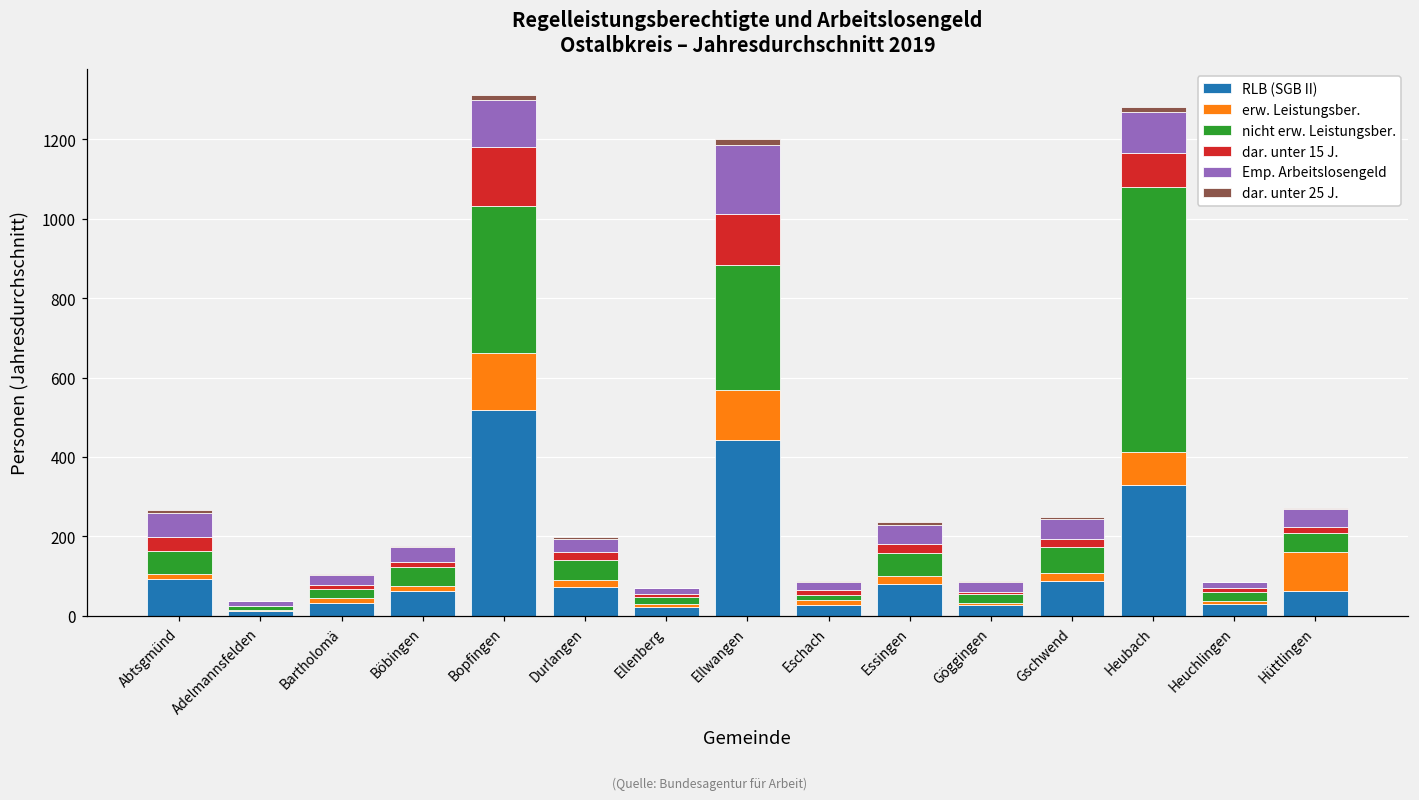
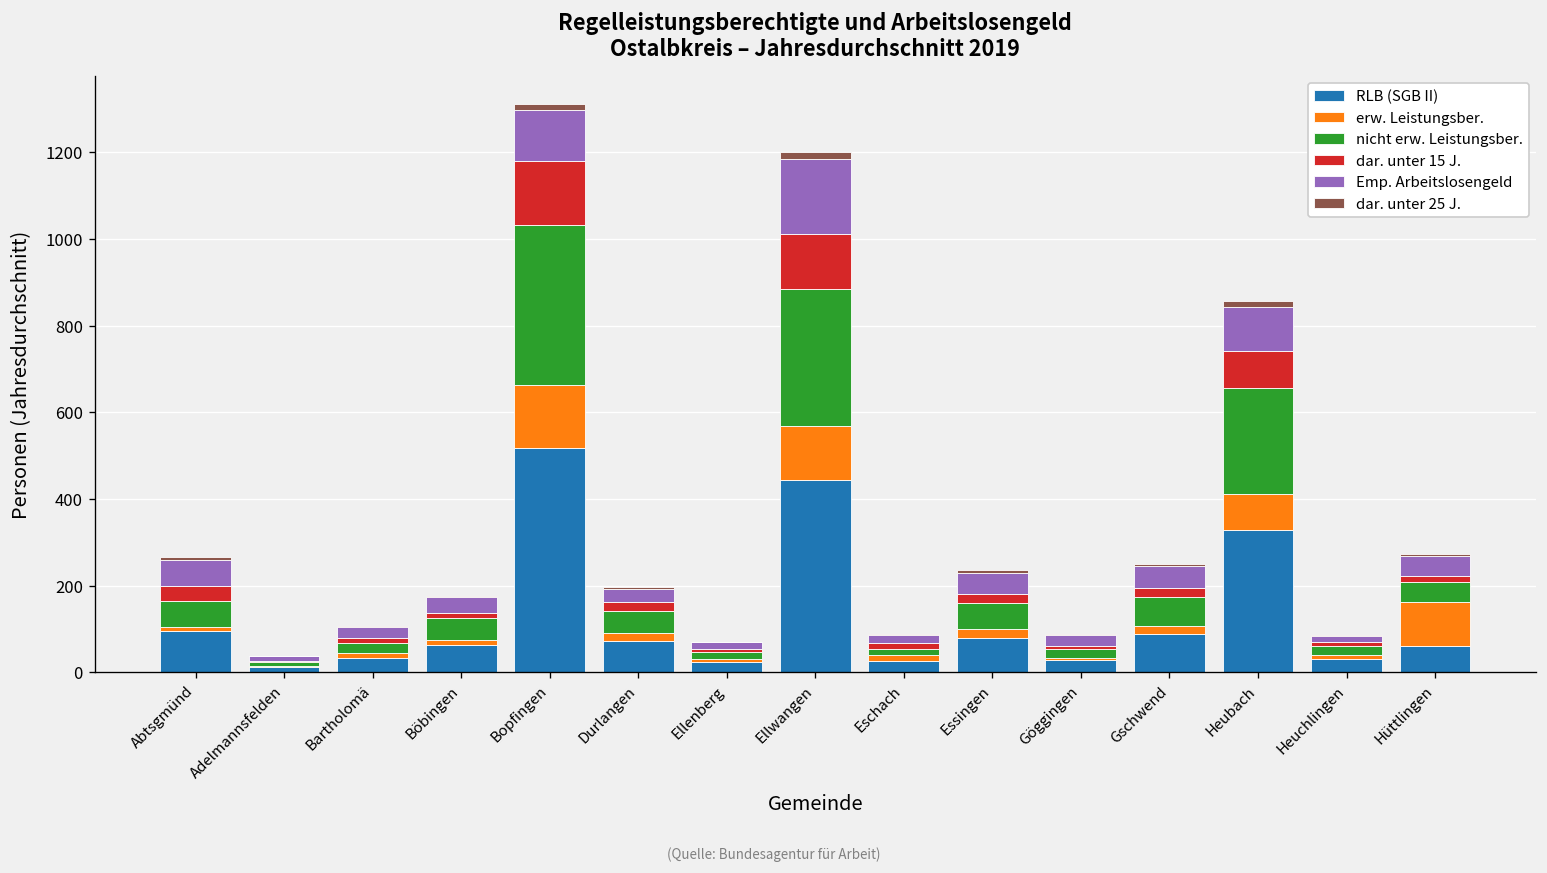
  {
    "RLB (SGB II)": {
      "Abtsgmünd": 90,
      "Adelmannsfelden": 10,
      "Bartholomä": 30,
      "Böbingen": 60,
      "Bopfingen": 520,
      "Durlangen": 70,
      "Ellenberg": 20,
      "Ellwangen": 440,
      "Eschach": 30,
      "Essingen": 80,
      "Göggingen": 30,
      "Gschwend": 90,
      "Heubach": 330,
      "Heuchlingen": 30,
      "Hüttlingen": 60
    },
    "erw. Leistungsber.": {
      "Abtsgmünd": 10,
      "Bartholomä": 10,
      "Böbingen": 10,
      "Bopfingen": 140,
      "Durlangen": 20,
      "Ellenberg": 10,
      "Ellwangen": 130,
      "Eschach": 10,
      "Essingen": 20,
      "Gschwend": 20,
      "Heubach": 80,
      "Heuchlingen": 10,
      "Hüttlingen": 100
    },
    "nicht erw. Leistungsber.": {
      "Abtsgmünd": 60,
      "Adelmannsfelden": 10,
      "Bartholomä": 20,
      "Böbingen": 50,
      "Bopfingen": 370,
      "Durlangen": 50,
      "Ellenberg": 20,
      "Ellwangen": 320,
      "Eschach": 10,
      "Essingen": 60,
      "Göggingen": 20,
      "Gschwend": 70,
-     "Heubach": 670,
+     "Heubach": 240,
      "Heuchlingen": 20,
      "Hüttlingen": 50
    },
    "dar. unter 15 J.": {
      "Abtsgmünd": 30,
      "Bartholomä": 10,
      "Böbingen": 10,
      "Bopfingen": 150,
      "Durlangen": 20,
      "Ellenberg": 10,
      "Ellwangen": 130,
      "Eschach": 10,
      "Essingen": 20,
      "Göggingen": 10,
      "Gschwend": 20,
      "Heubach": 90,
      "Heuchlingen": 10,
      "Hüttlingen": 10
    },
    "Emp. Arbeitslosengeld": {
      "Abtsgmünd": 60,
      "Adelmannsfelden": 10,
      "Bartholomä": 30,
      "Böbingen": 40,
      "Bopfingen": 120,
      "Durlangen": 30,
      "Ellenberg": 20,
      "Ellwangen": 170,
      "Eschach": 20,
      "Essingen": 50,
      "Göggingen": 20,
      "Gschwend": 50,
      "Heubach": 100,
      "Heuchlingen": 20,
      "Hüttlingen": 50
    },
    "dar. unter 25 J.": {
      "Abtsgmünd": 10,
      "Bopfingen": 10,
      "Ellwangen": 20,
      "Essingen": 10,
      "Heubach": 10
    }
  }
